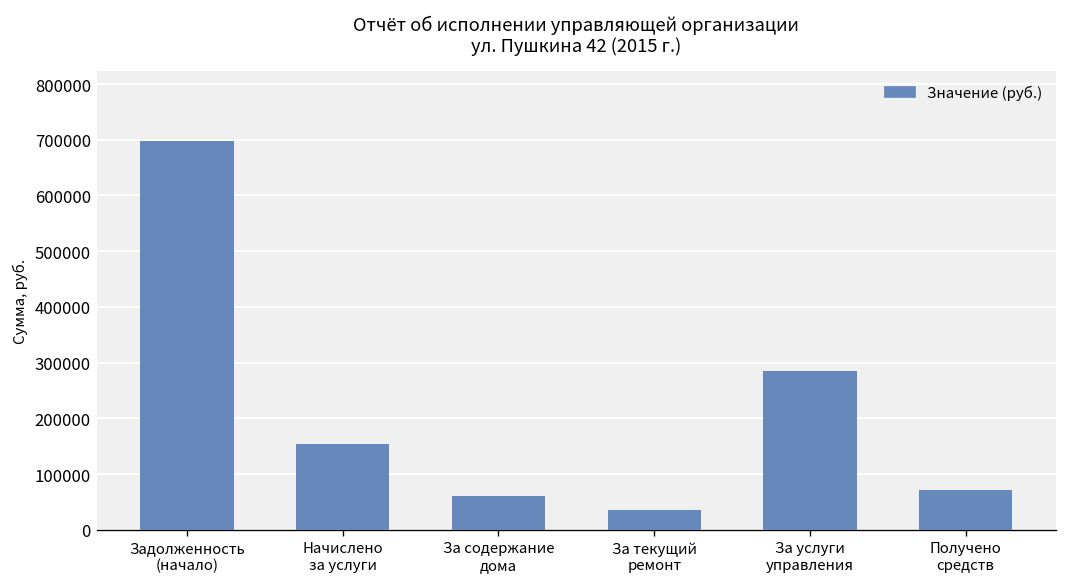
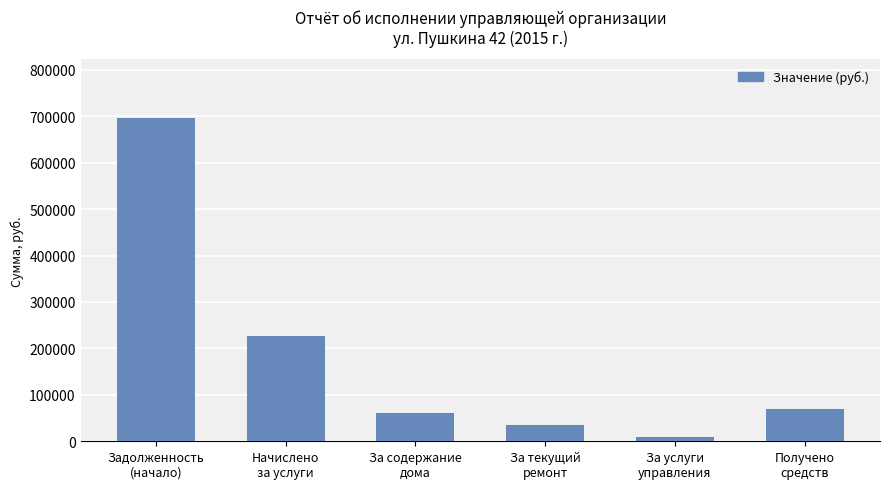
  {
    "Задолженность (начало)": 700000,
-   "Начислено за услуги": 150000,
+   "Начислено за услуги": 230000,
    "За содержание дома": 60000,
    "За текущий ремонт": 40000,
-   "За услуги управления": 280000,
+   "За услуги управления": 10000,
    "Получено средств": 70000
  }
